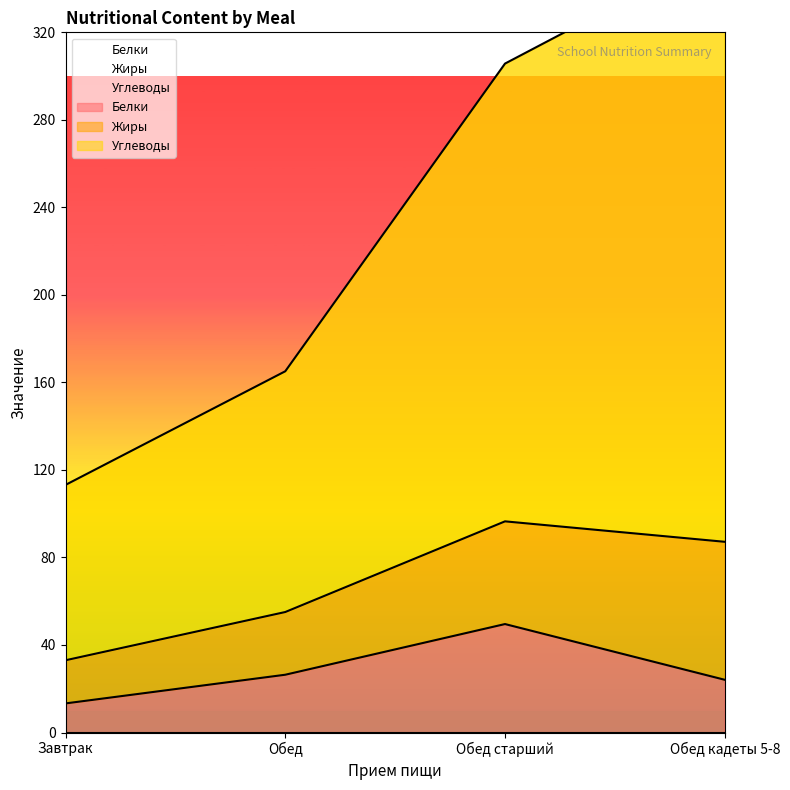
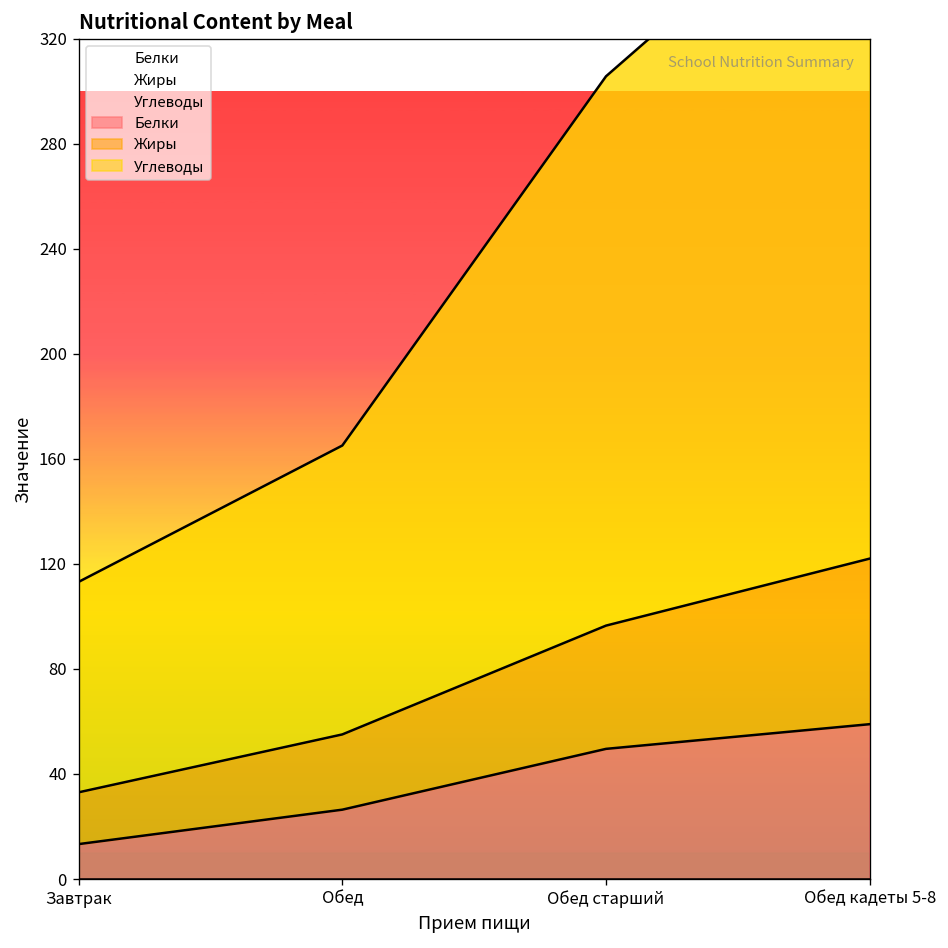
  {
    "Белки": {
      "Завтрак": 13,
      "Обед": 26,
      "Обед старший": 50,
-     "Обед кадеты 5-8": 24
+     "Обед кадеты 5-8": 59
    }
  }
